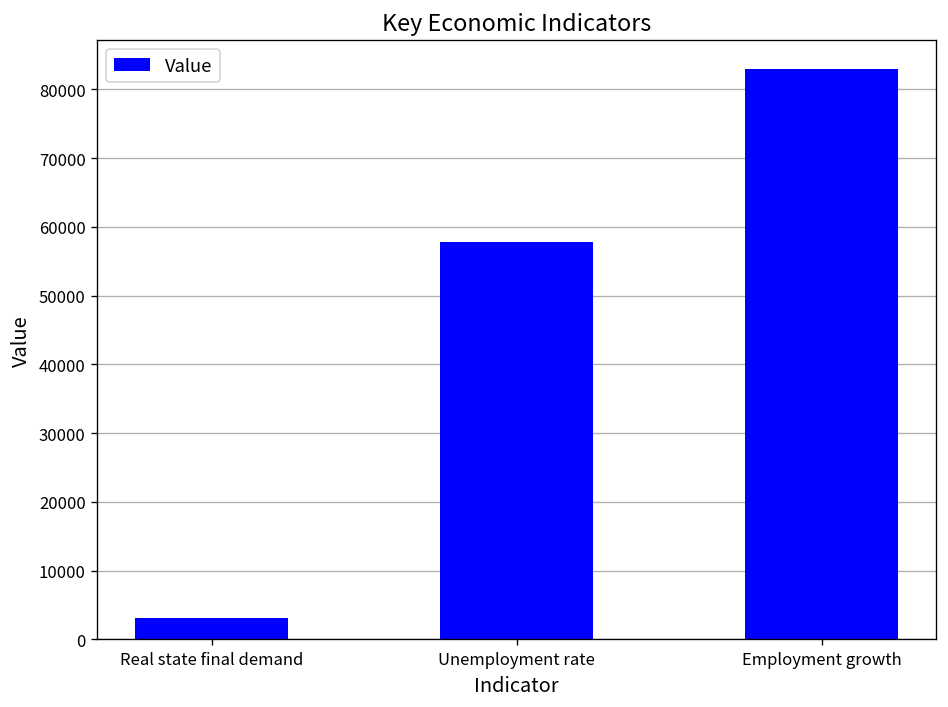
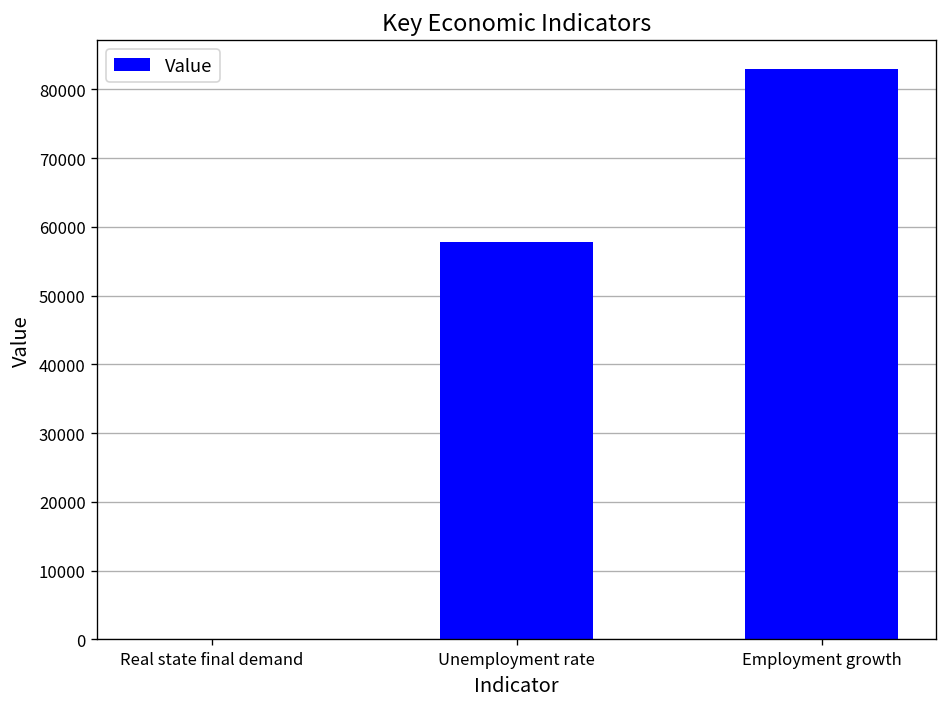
  {
-   "Real state final demand": 3000,
+   "Real state final demand": 0,
    "Unemployment rate": 58000,
    "Employment growth": 83000
  }
